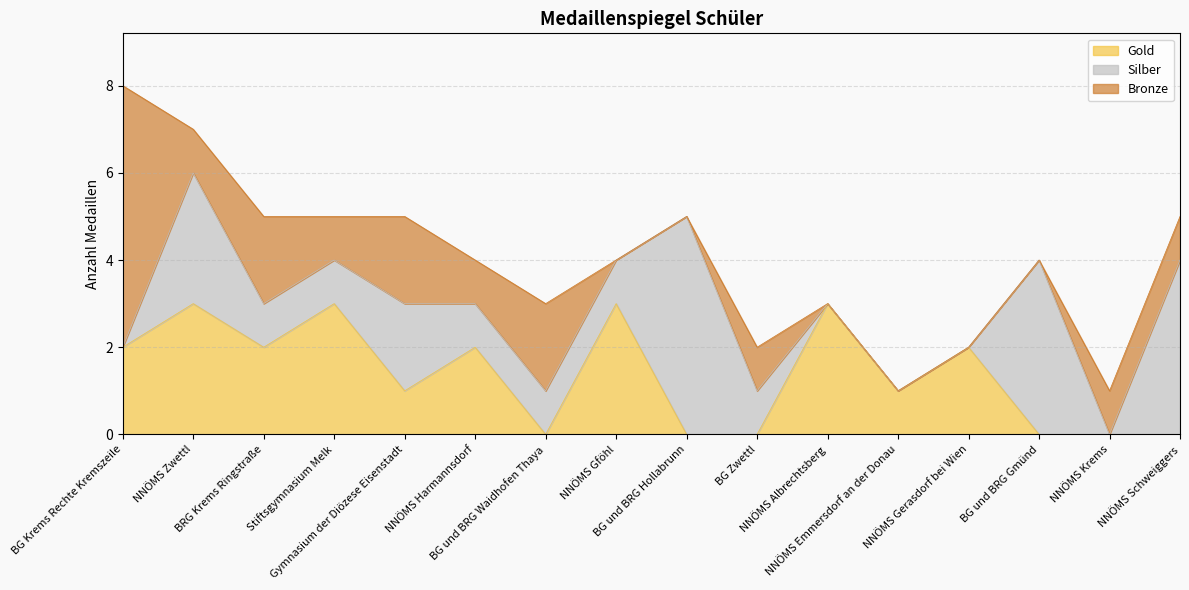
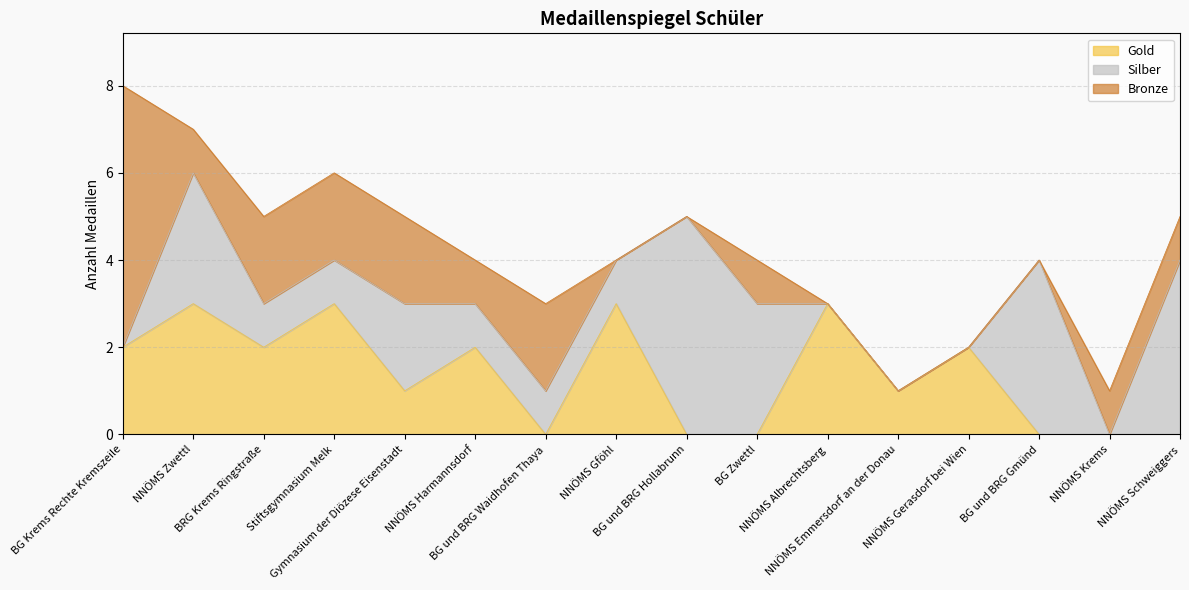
  {
    "Gold": {
      "NNÖMS Zwettl": 3,
      "BRG Krems Ringstraße": 2,
      "Stiftsgymnasium Melk": 3,
      "Gymnasium der Diözese Eisenstadt": 1,
      "NNÖMS Harmannsdorf": 2,
      "BG und BRG Waidhofen Thaya": 0,
      "NNÖMS Gföhl": 3,
      "BG und BRG Hollabrunn": 0,
      "BG Zwettl": 0,
      "BG und BRG Gmünd": 0,
      "NNÖMS Schweiggers": 0
    },
    "Silber": {
      "NNÖMS Zwettl": 6,
      "BRG Krems Ringstraße": 3,
      "Stiftsgymnasium Melk": 4,
      "Gymnasium der Diözese Eisenstadt": 3,
      "NNÖMS Harmannsdorf": 3,
      "BG und BRG Waidhofen Thaya": 1,
-     "BG Zwettl": 1,
+     "BG Zwettl": 3,
      "NNÖMS Schweiggers": 4
    },
    "Bronze": {
      "BG Krems Rechte Kremszeile": 6,
      "NNÖMS Zwettl": 1,
      "BRG Krems Ringstraße": 2,
-     "Stiftsgymnasium Melk": 1,
+     "Stiftsgymnasium Melk": 2,
      "Gymnasium der Diözese Eisenstadt": 2,
      "NNÖMS Harmannsdorf": 1,
      "BG und BRG Waidhofen Thaya": 2,
      "BG Zwettl": 1,
      "NNÖMS Krems": 1,
      "NNÖMS Schweiggers": 1
    }
  }
